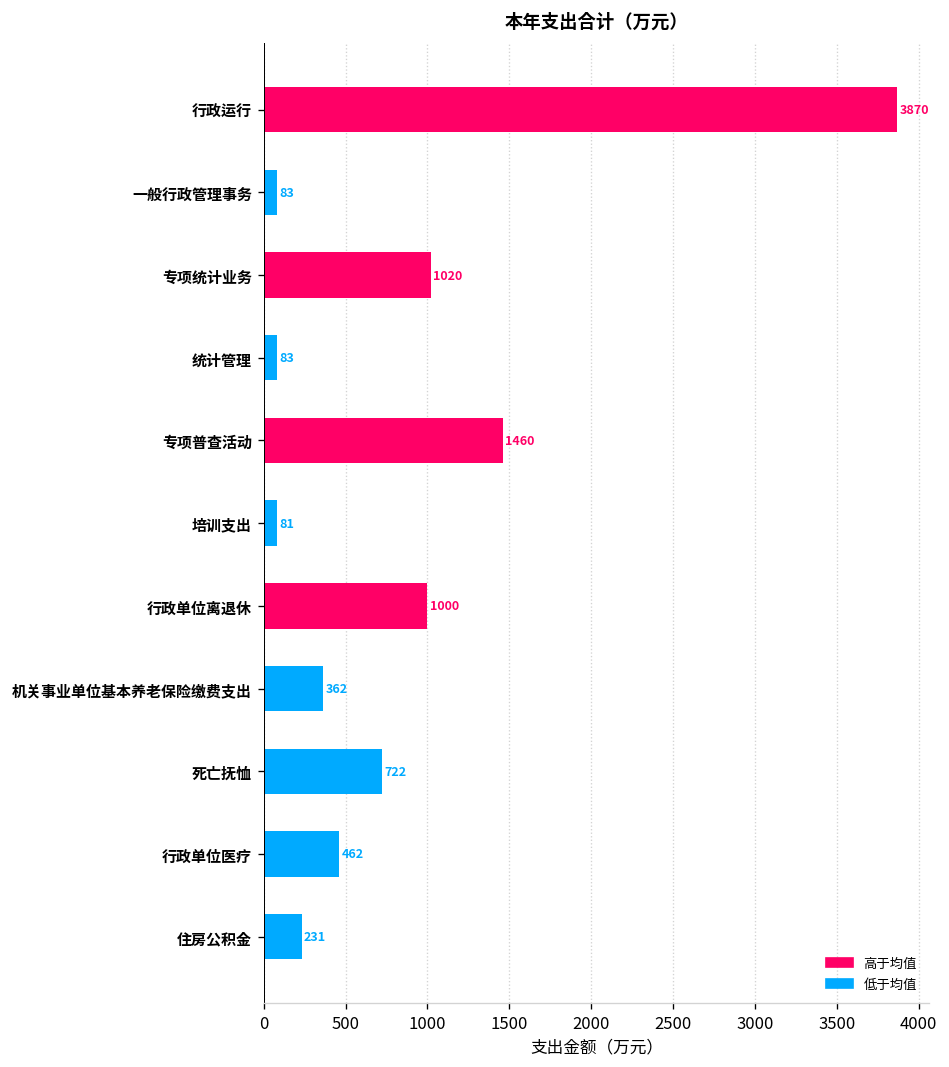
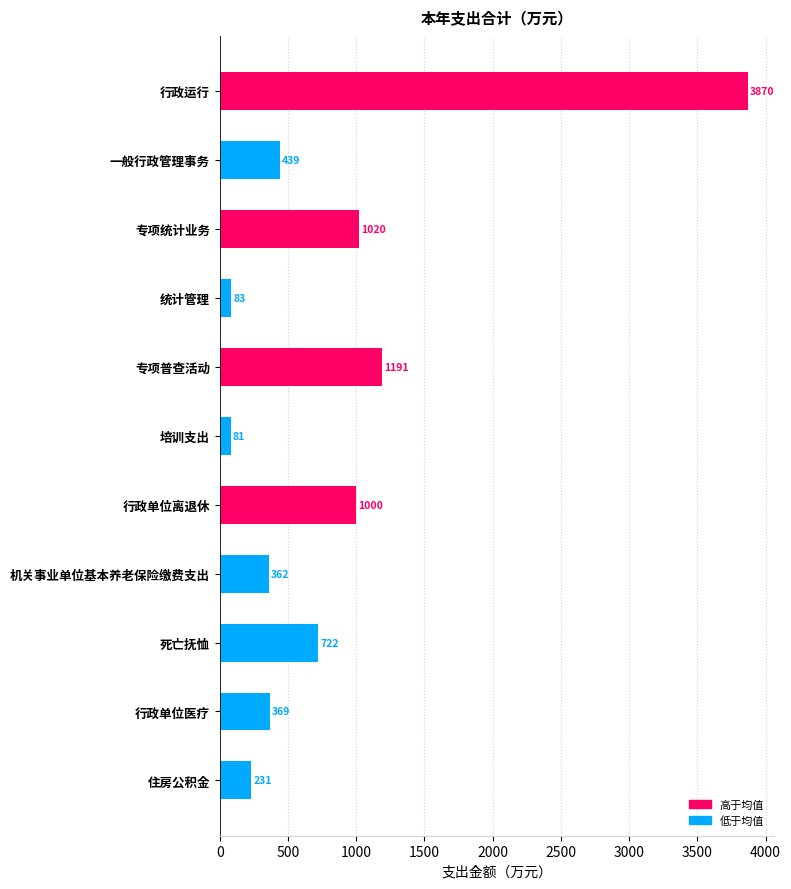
  {
    "行政运行": 3870,
-   "一般行政管理事务": 83,
+   "一般行政管理事务": 439,
    "专项统计业务": 1020,
    "统计管理": 83,
-   "专项普查活动": 1460,
+   "专项普查活动": 1191,
    "培训支出": 81,
    "行政单位离退休": 1000,
    "机关事业单位基本养老保险缴费支出": 362,
    "死亡抚恤": 722,
-   "行政单位医疗": 462,
+   "行政单位医疗": 369,
    "住房公积金": 231
  }
